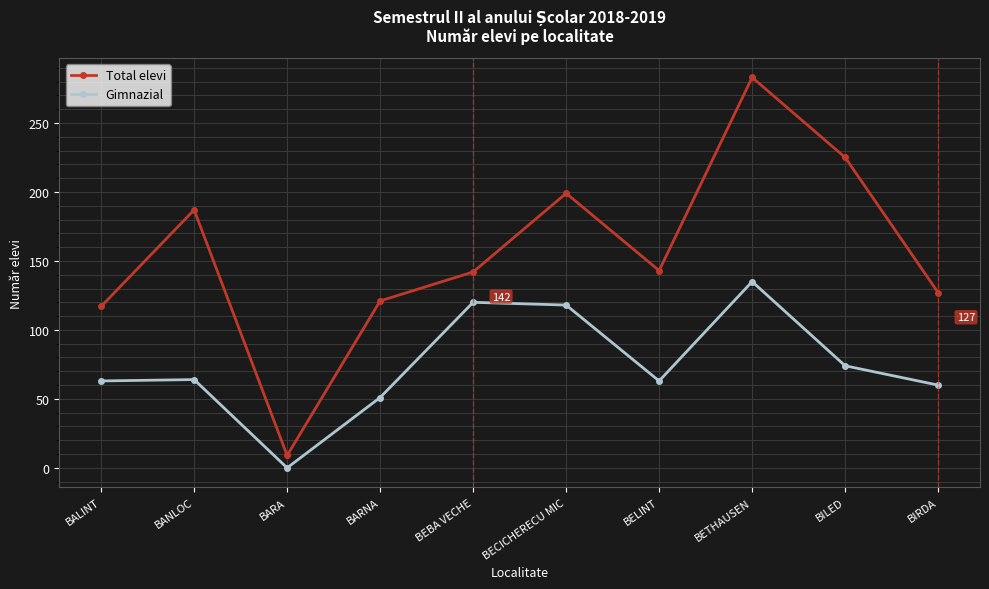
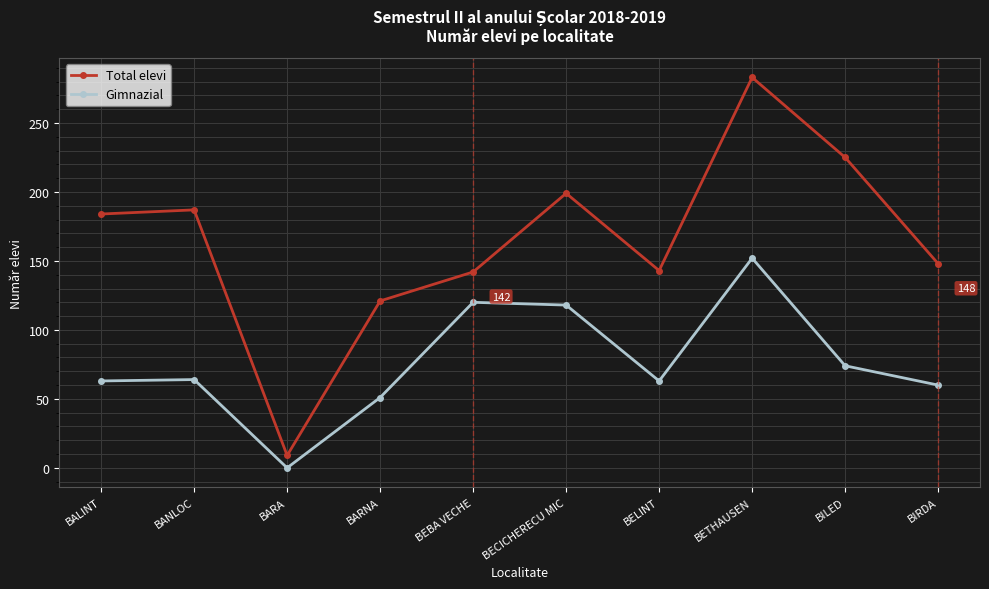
  {
    "Total elevi": {
-     "BALINT": 117,
-     "BIRDA": 127
+     "BALINT": 184,
+     "BIRDA": 148
    },
    "Gimnazial": {
      "BALINT": 63,
      "BANLOC": 64,
      "BARA": 0,
      "BARNA": 51,
      "BECICHERECU MIC": 118,
      "BELINT": 63,
-     "BETHAUSEN": 135,
+     "BETHAUSEN": 152,
      "BILED": 74,
      "BIRDA": 60
    }
  }
